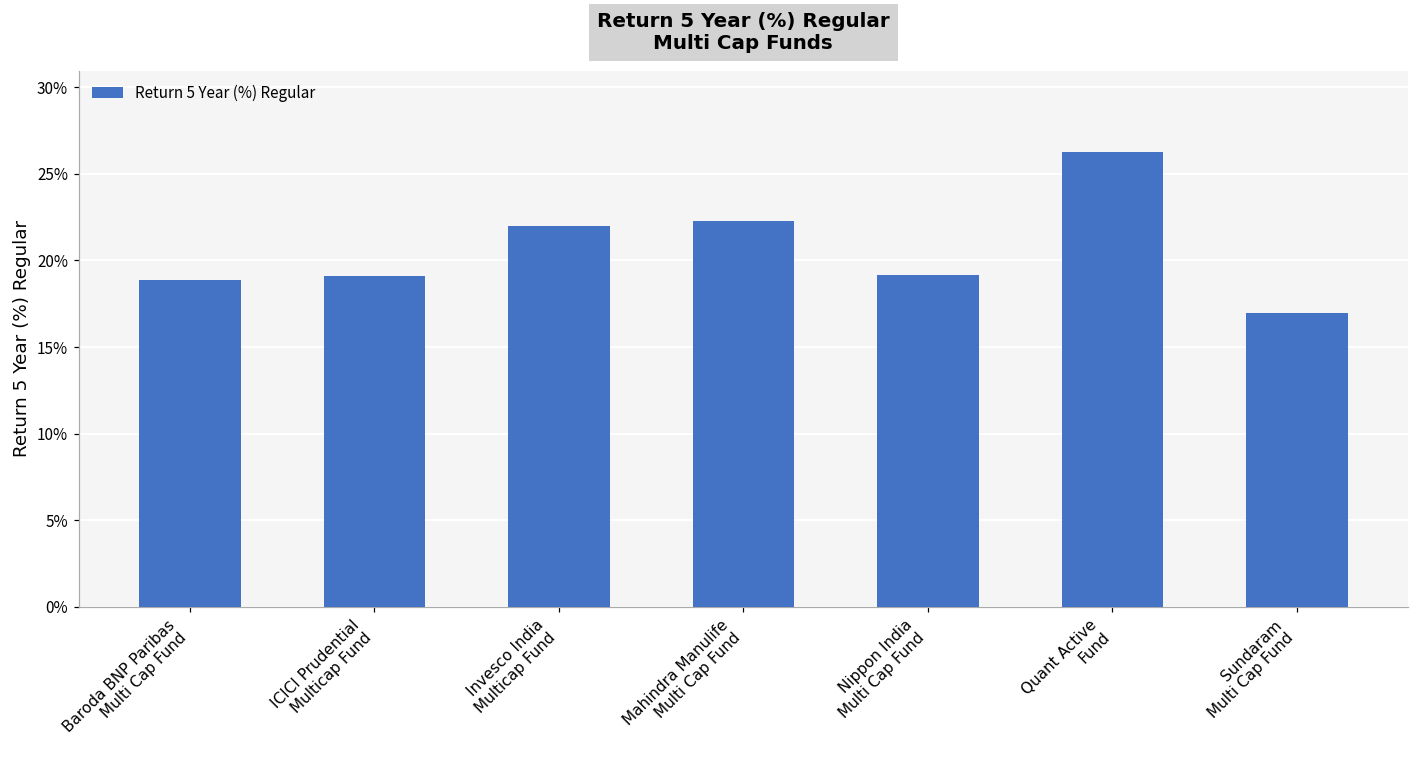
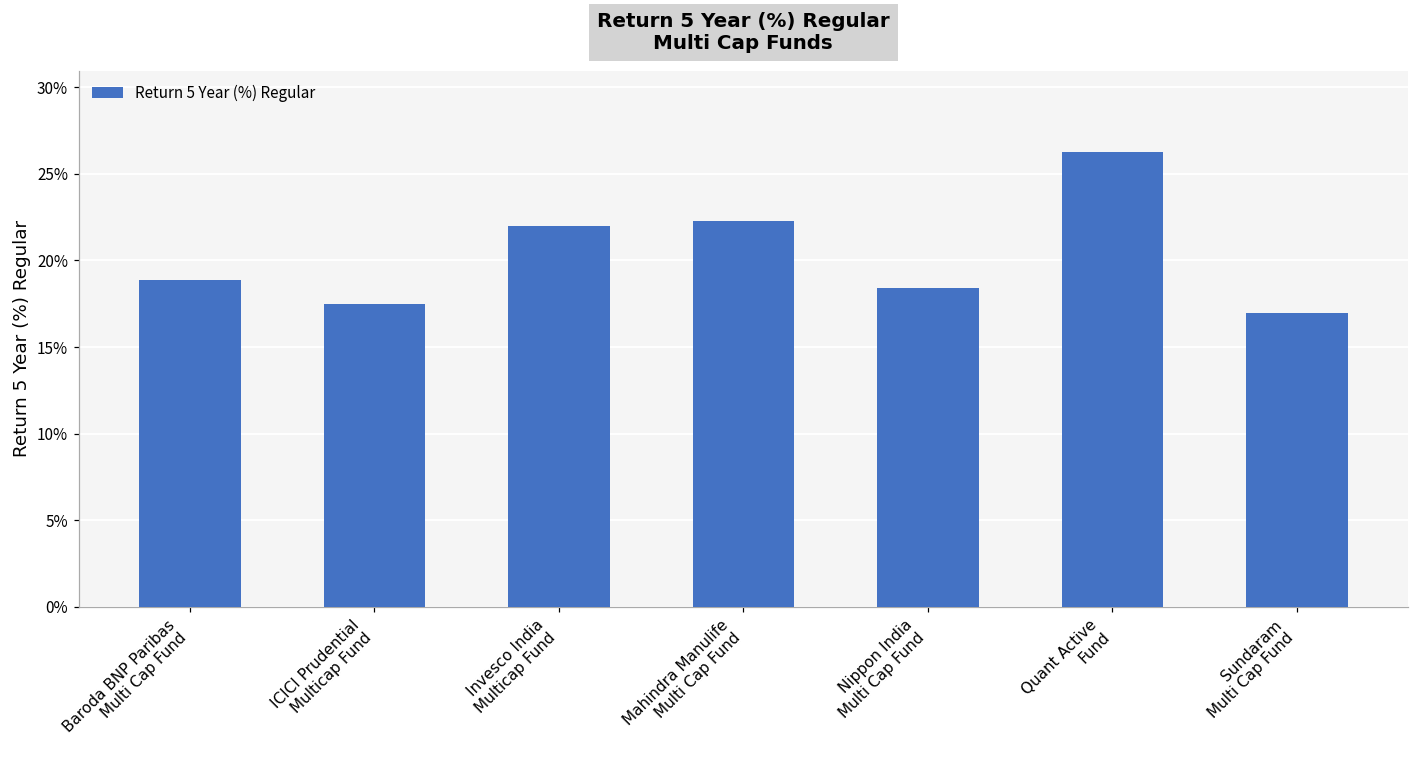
  {
    "Baroda BNP Paribas Multi Cap Fund": "18.9%",
-   "ICICI Prudential Multicap Fund": "19.1%",
+   "ICICI Prudential Multicap Fund": "17.5%",
    "Invesco India Multicap Fund": "22.0%",
    "Mahindra Manulife Multi Cap Fund": "22.3%",
-   "Nippon India Multi Cap Fund": "19.1%",
+   "Nippon India Multi Cap Fund": "18.4%",
    "Quant Active Fund": "26.2%",
    "Sundaram Multi Cap Fund": "17.0%"
  }
